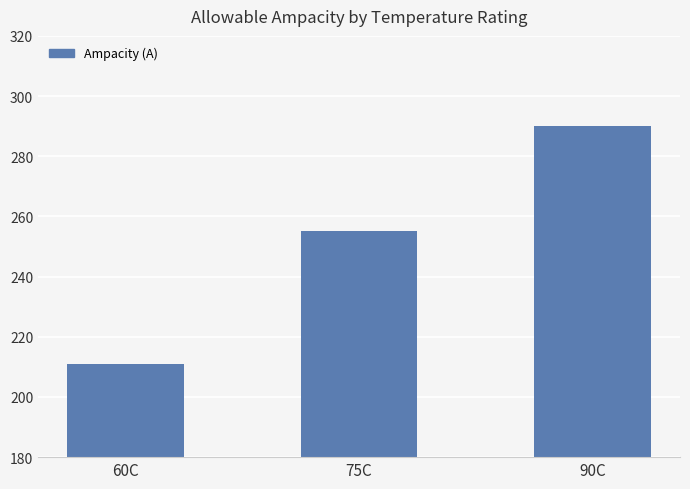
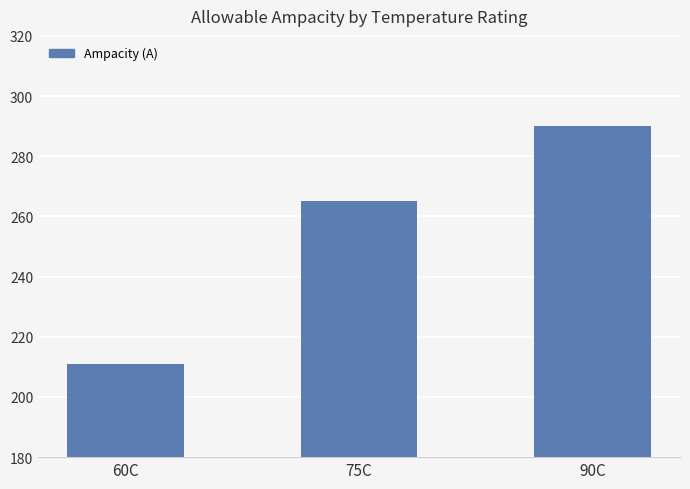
  {
    "60C": 211,
-   "75C": 255,
+   "75C": 265,
    "90C": 290
  }
